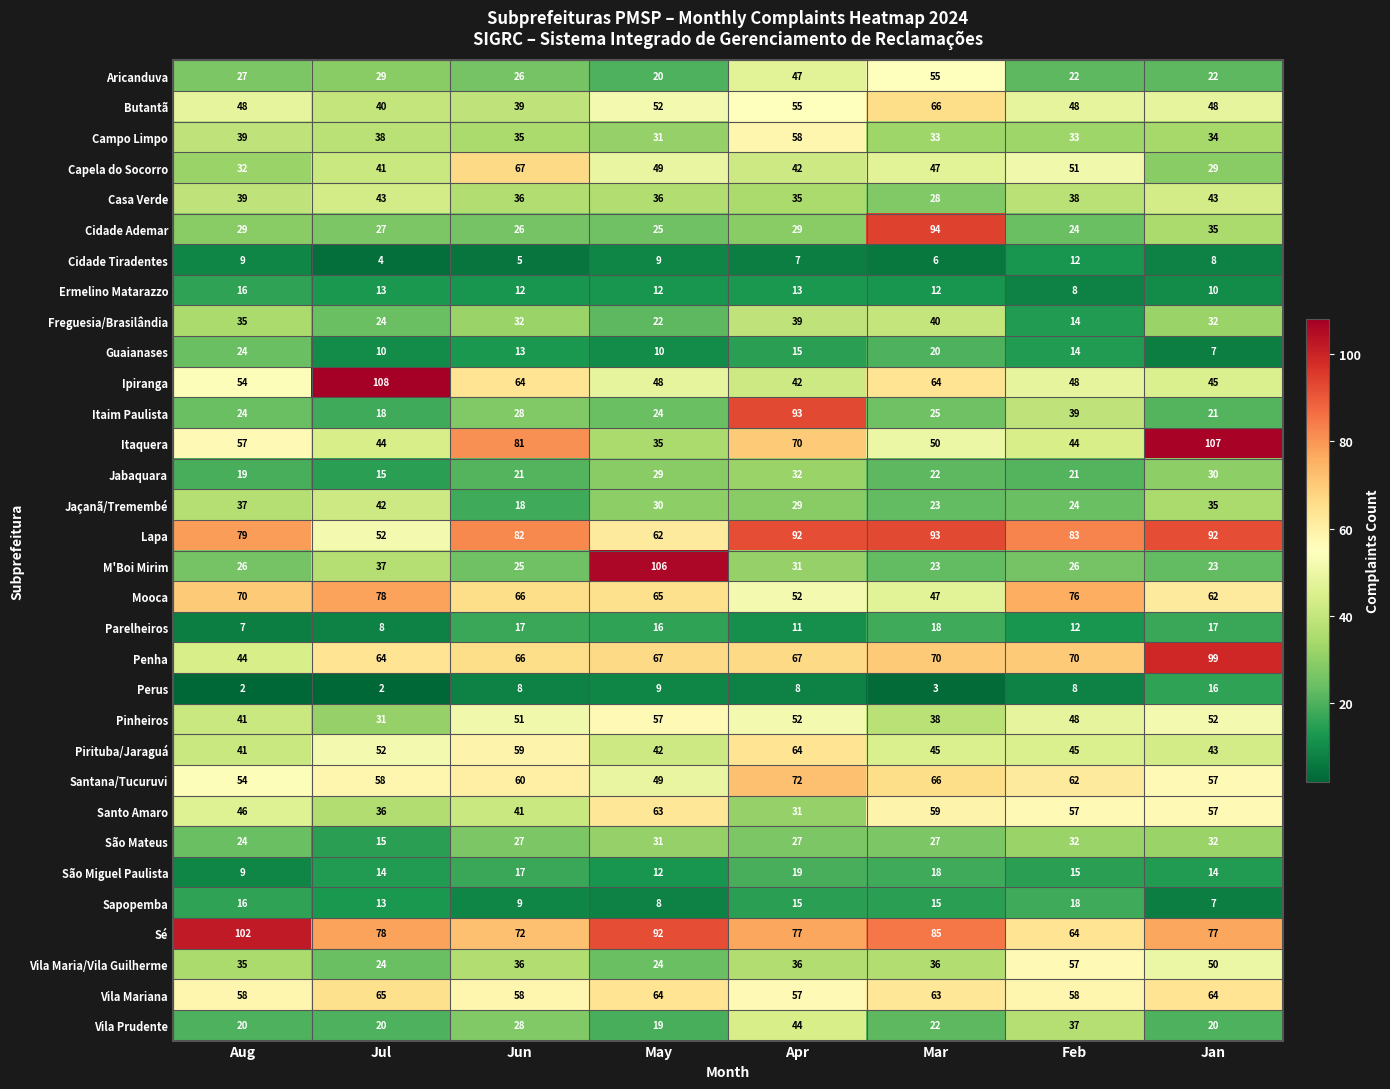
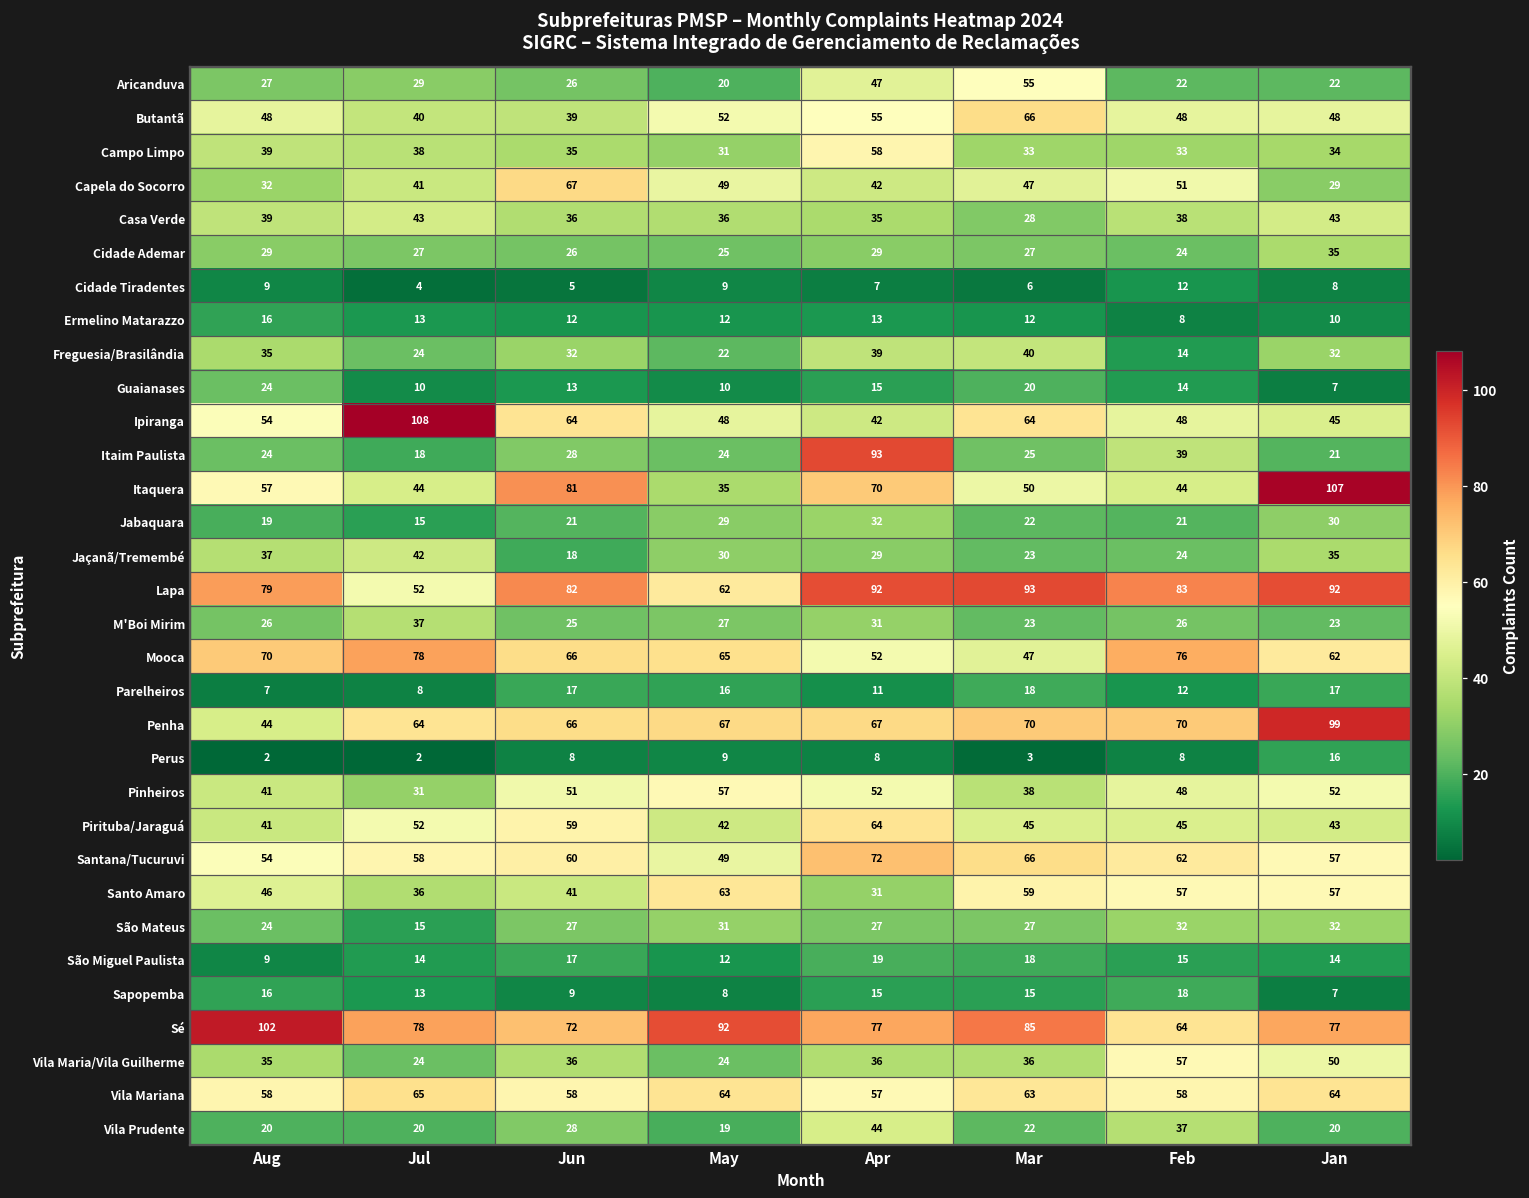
  {
    "Cidade Ademar": {
      "Aug": 29,
      "Jul": 27,
      "Jun": 26,
      "May": 25,
      "Apr": 29,
-     "Mar": 94,
+     "Mar": 27,
      "Feb": 24,
      "Jan": 35
    },
    "M'Boi Mirim": {
      "Aug": 26,
      "Jul": 37,
      "Jun": 25,
-     "May": 106,
+     "May": 27,
      "Apr": 31,
      "Mar": 23,
      "Feb": 26,
      "Jan": 23
    }
  }
